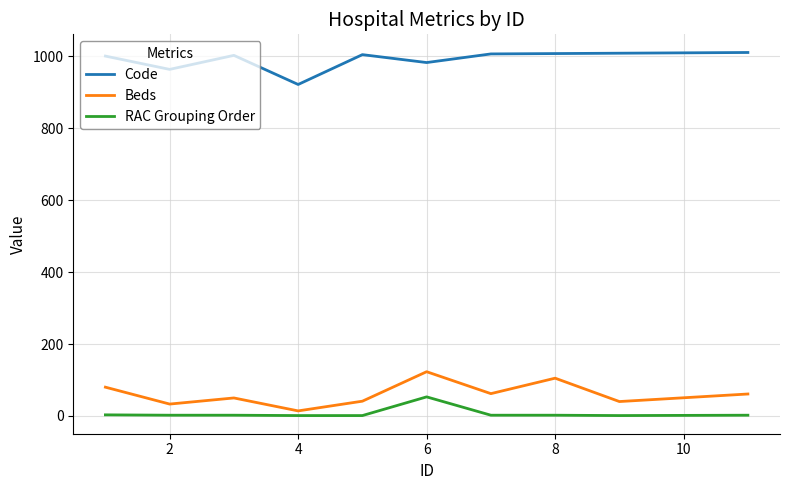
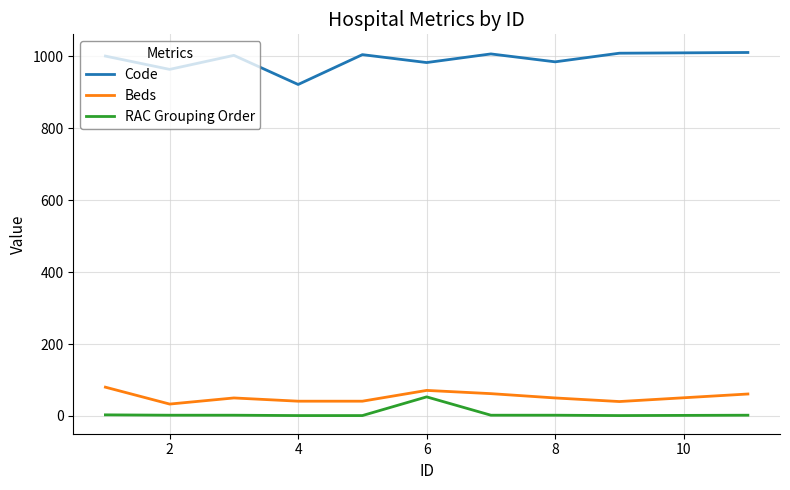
  {
    "Code": {
      "4": 920,
      "6": 980,
-     "8": 1010
+     "8": 990
    },
    "Beds": {
      "2": 30,
-     "4": 10,
-     "6": 120,
-     "8": 110
+     "4": 40,
+     "6": 70,
+     "8": 50
    },
    "RAC Grouping Order": {
      "2": 0,
      "4": 0,
      "6": 50,
      "8": 0
    }
  }
